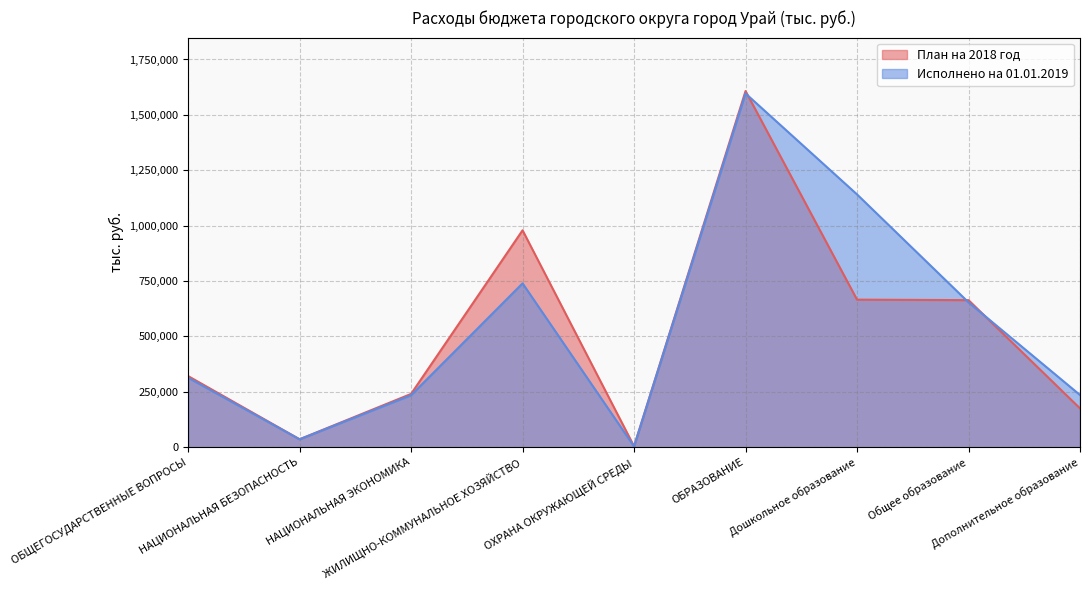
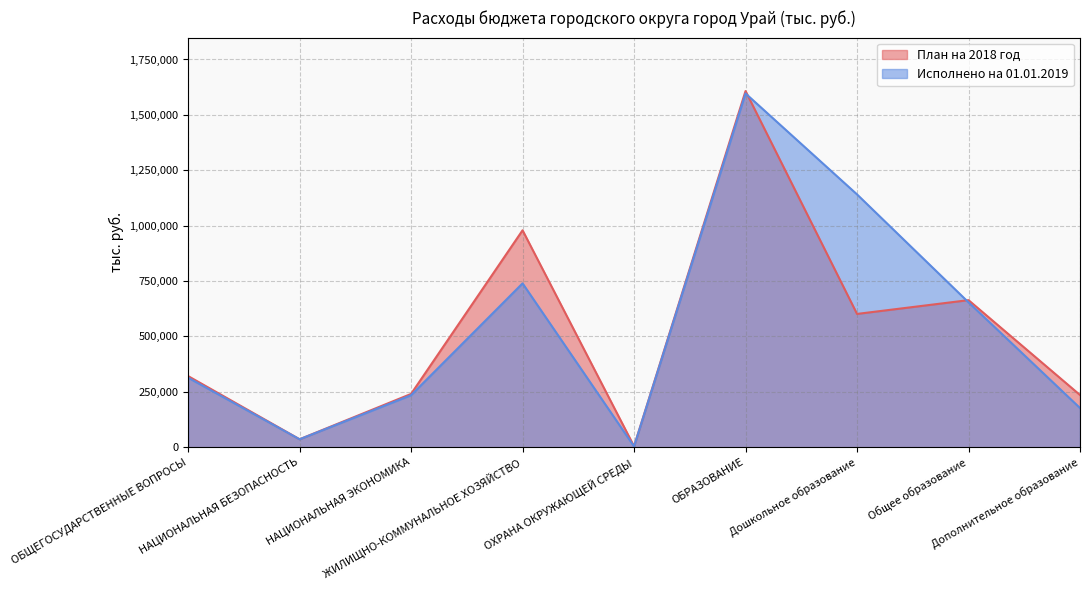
  {
    "План на 2018 год": {
      "ЖИЛИЩНО-КОММУНАЛЬНОЕ ХОЗЯЙСТВО": "980,000",
-     "Дошкольное образование": "670,000",
-     "Дополнительное образование": "180,000"
+     "Дошкольное образование": "600,000",
+     "Дополнительное образование": "240,000"
    },
    "Исполнено на 01.01.2019": {
      "ЖИЛИЩНО-КОММУНАЛЬНОЕ ХОЗЯЙСТВО": "740,000",
      "Дошкольное образование": "1,140,000",
-     "Дополнительное образование": "240,000"
+     "Дополнительное образование": "180,000"
    }
  }
